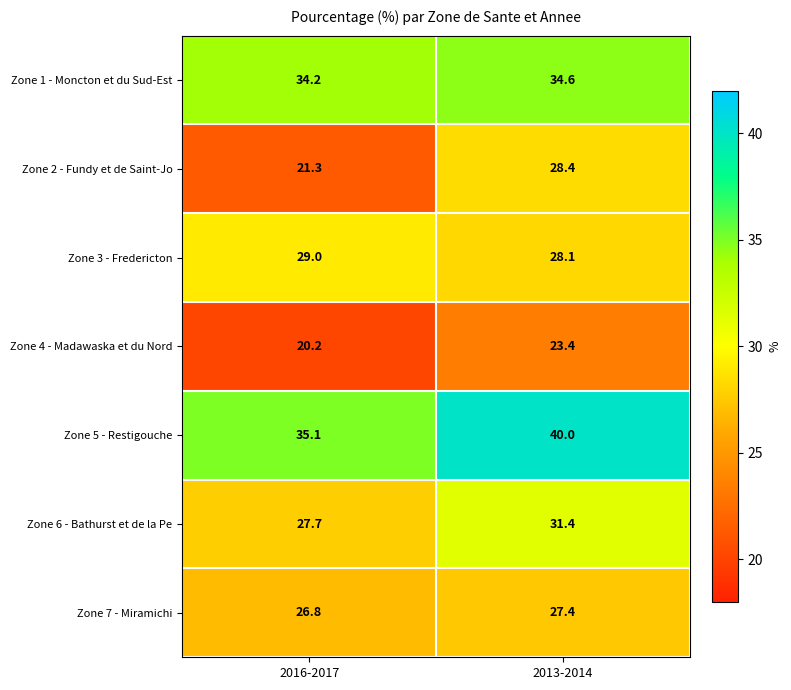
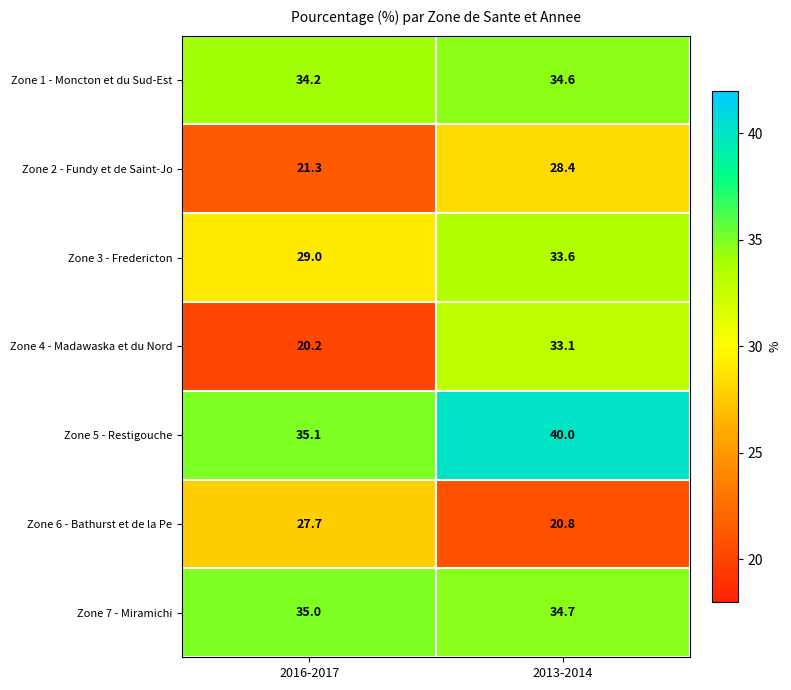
  {
    "Zone 1 - Moncton et du Sud-Est": {
      "2016-2017": 34.2,
      "2013-2014": 34.6
    },
    "Zone 2 - Fundy et de Saint-Jo": {
      "2016-2017": 21.3,
      "2013-2014": 28.4
    },
    "Zone 3 - Fredericton": {
      "2016-2017": 29.0,
-     "2013-2014": 28.1
+     "2013-2014": 33.6
    },
    "Zone 4 - Madawaska et du Nord": {
      "2016-2017": 20.2,
-     "2013-2014": 23.4
+     "2013-2014": 33.1
    },
    "Zone 5 - Restigouche": {
      "2016-2017": 35.1,
      "2013-2014": 40.0
    },
    "Zone 6 - Bathurst et de la Pe": {
      "2016-2017": 27.7,
-     "2013-2014": 31.4
+     "2013-2014": 20.8
    },
    "Zone 7 - Miramichi": {
-     "2016-2017": 26.8,
-     "2013-2014": 27.4
+     "2016-2017": 35.0,
+     "2013-2014": 34.7
    }
  }
